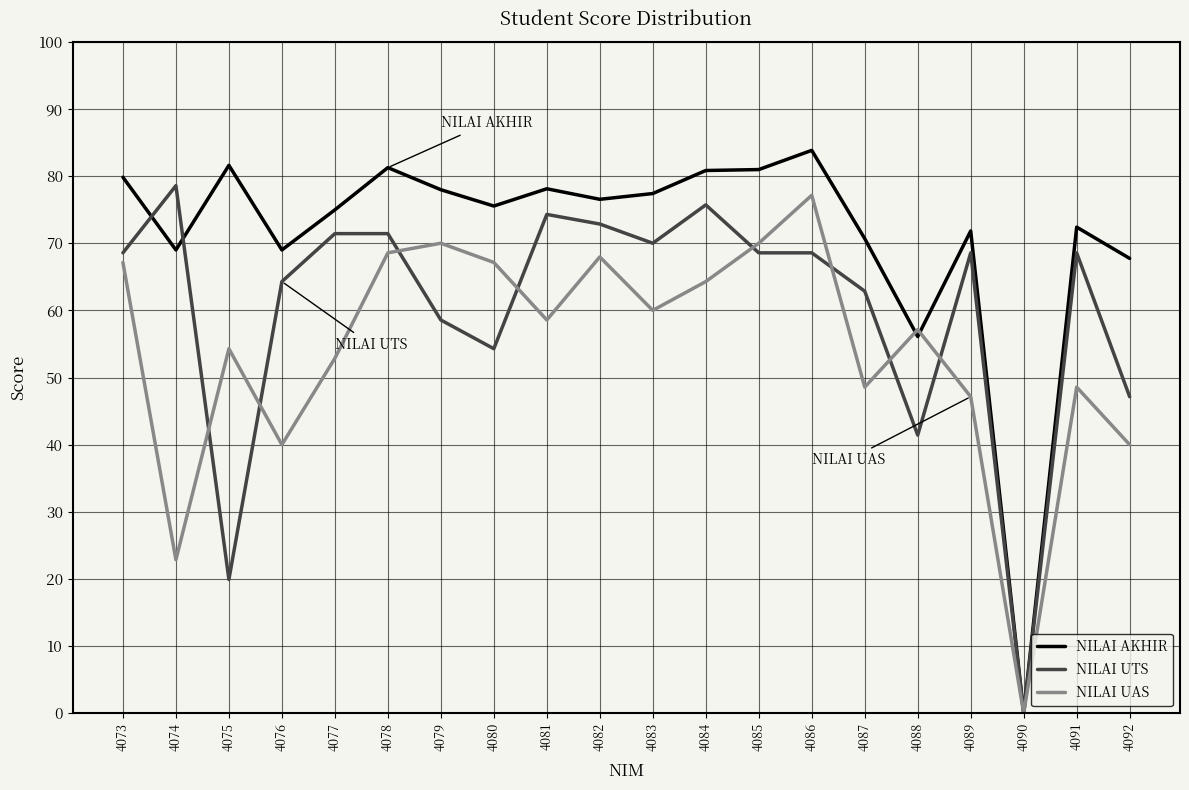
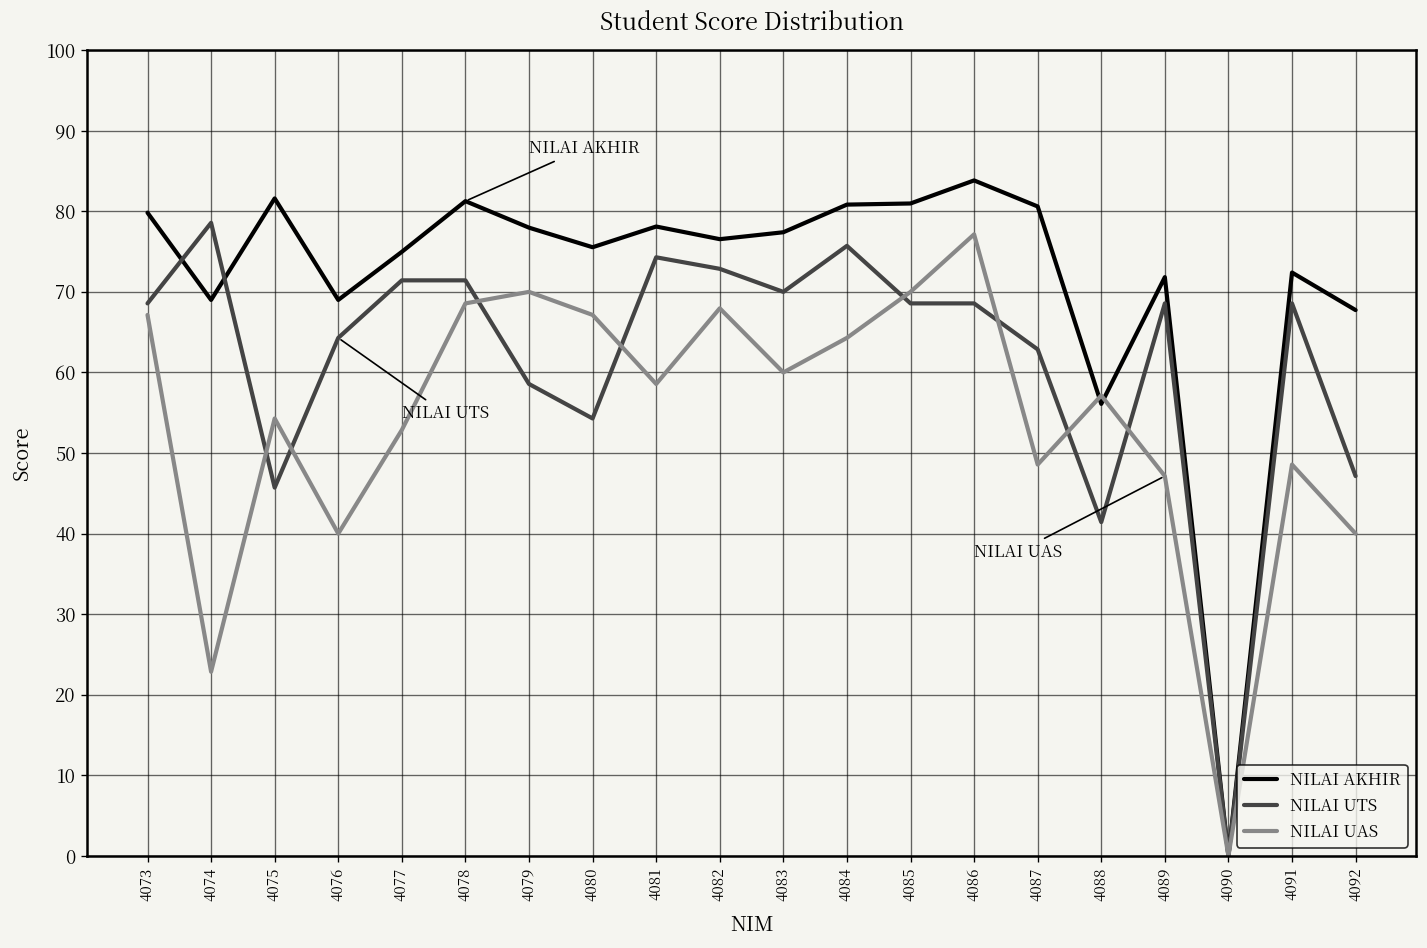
  {
    "NILAI AKHIR": {
      "4073": 80,
      "4074": 69,
      "4075": 82,
      "4076": 69,
      "4077": 75,
      "4078": 81,
      "4079": 78,
      "4080": 76,
      "4081": 78,
      "4082": 77,
      "4083": 77,
      "4084": 81,
      "4085": 81,
      "4086": 84,
-     "4087": 71,
+     "4087": 81,
      "4088": 56,
      "4089": 72,
      "4091": 72,
      "4092": 68
    },
    "NILAI UTS": {
      "4073": 69,
      "4074": 79,
-     "4075": 20,
+     "4075": 46,
      "4076": 64,
      "4077": 71,
      "4078": 71,
      "4079": 59,
      "4080": 54,
      "4081": 74,
      "4082": 73,
      "4083": 70,
      "4084": 76,
      "4085": 69,
      "4086": 69,
      "4087": 63,
      "4088": 41,
      "4089": 69,
      "4091": 69,
      "4092": 47
    },
    "NILAI UAS": {
      "4073": 67,
      "4074": 23,
      "4075": 54,
      "4076": 40,
      "4077": 53,
      "4078": 69,
      "4079": 70,
      "4080": 67,
      "4081": 59,
      "4082": 68,
      "4083": 60,
      "4084": 64,
      "4085": 70,
      "4086": 77,
      "4087": 49,
      "4088": 57,
      "4089": 47,
      "4091": 49,
      "4092": 40
    }
  }
